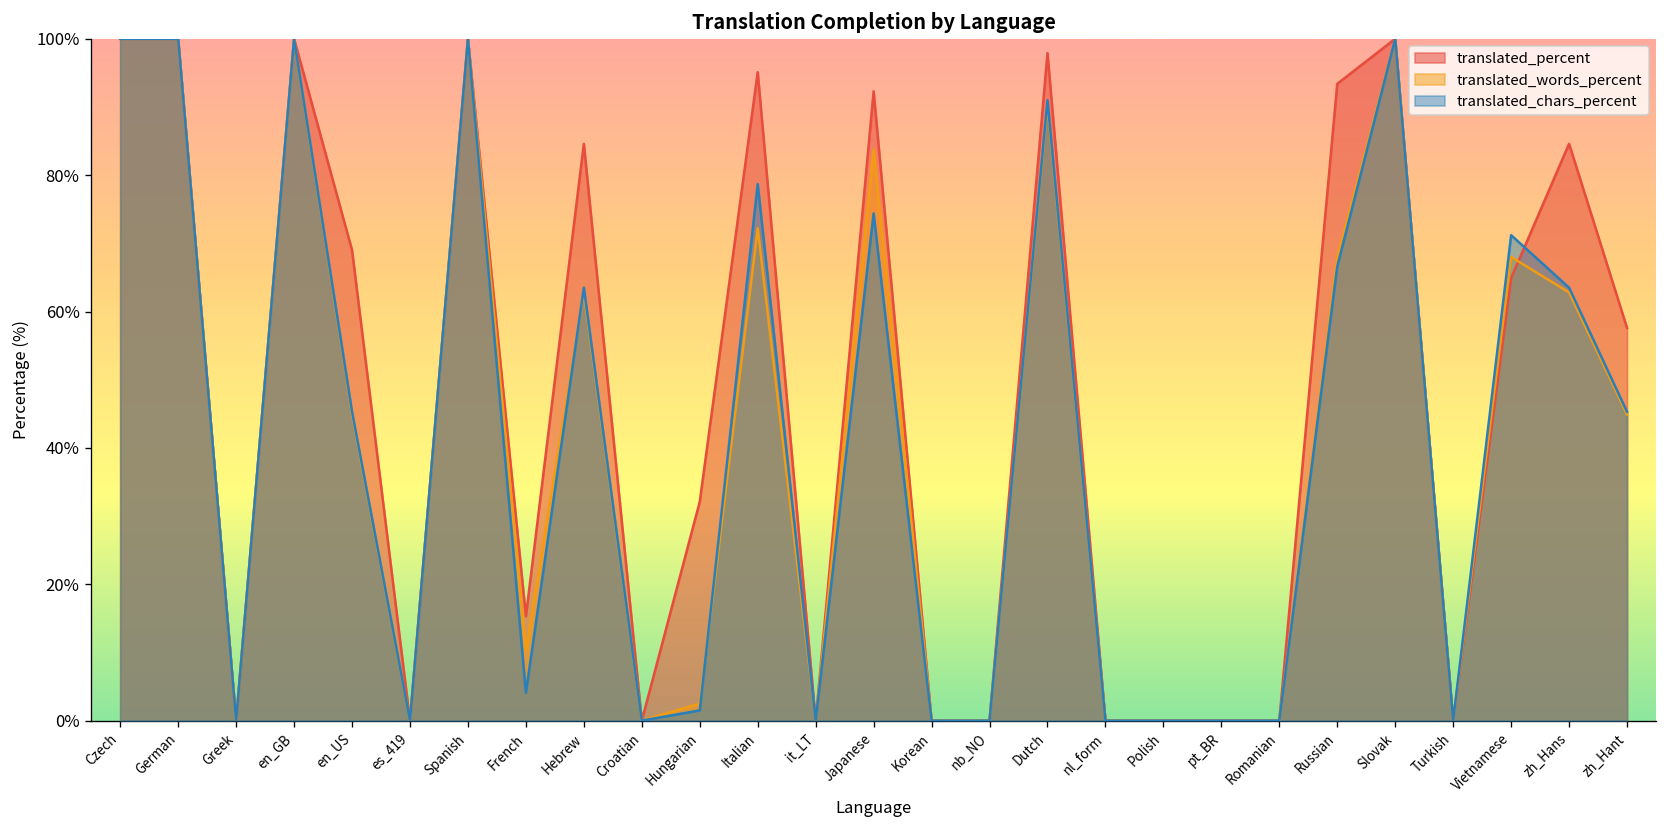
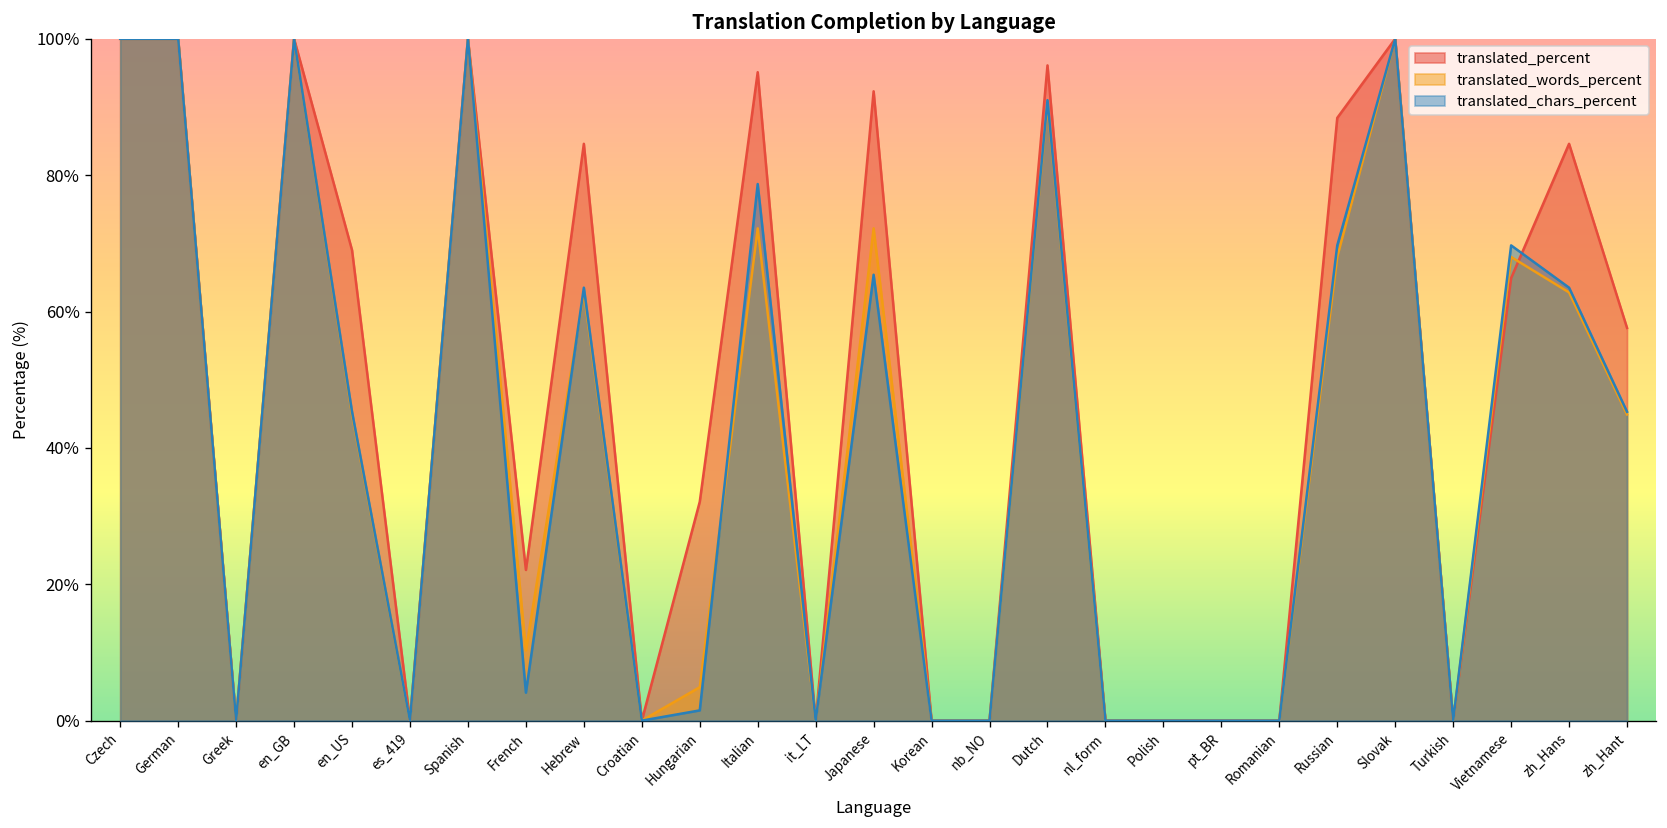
  {
    "translated_percent": {
      "en_US": "69%",
-     "French": "15%",
+     "French": "22%",
      "Hebrew": "85%",
      "Hungarian": "32%",
      "Italian": "95%",
      "Japanese": "92%",
-     "Dutch": "98%",
-     "Russian": "93%",
+     "Dutch": "96%",
+     "Russian": "88%",
      "Vietnamese": "65%",
      "zh_Hans": "85%",
      "zh_Hant": "58%"
    },
    "translated_words_percent": {
      "French": "10%",
      "Hebrew": "63%",
-     "Hungarian": "3%",
+     "Hungarian": "5%",
      "Italian": "72%",
-     "Japanese": "84%",
+     "Japanese": "72%",
      "Dutch": "91%",
      "Russian": "68%",
      "Vietnamese": "68%",
      "zh_Hans": "63%"
    },
    "translated_chars_percent": {
      "French": "4%",
      "Hebrew": "64%",
      "Hungarian": "2%",
      "Italian": "79%",
-     "Japanese": "74%",
+     "Japanese": "65%",
      "Dutch": "91%",
-     "Russian": "67%",
-     "Vietnamese": "71%",
+     "Russian": "70%",
+     "Vietnamese": "70%",
      "zh_Hans": "64%"
    }
  }
